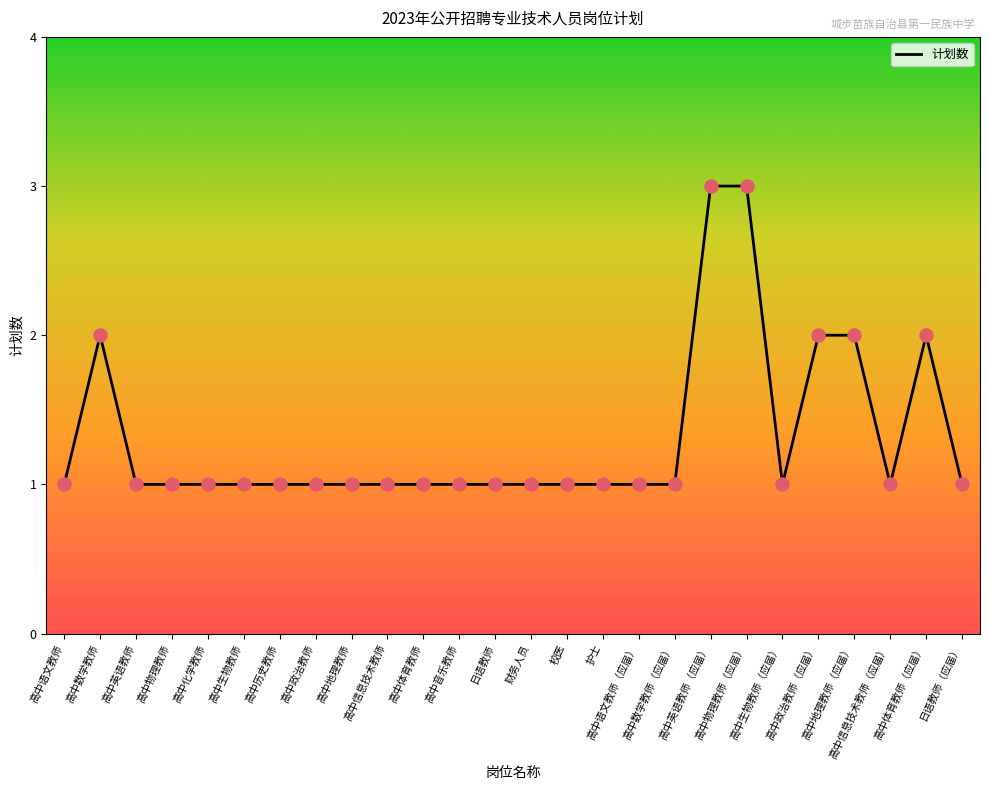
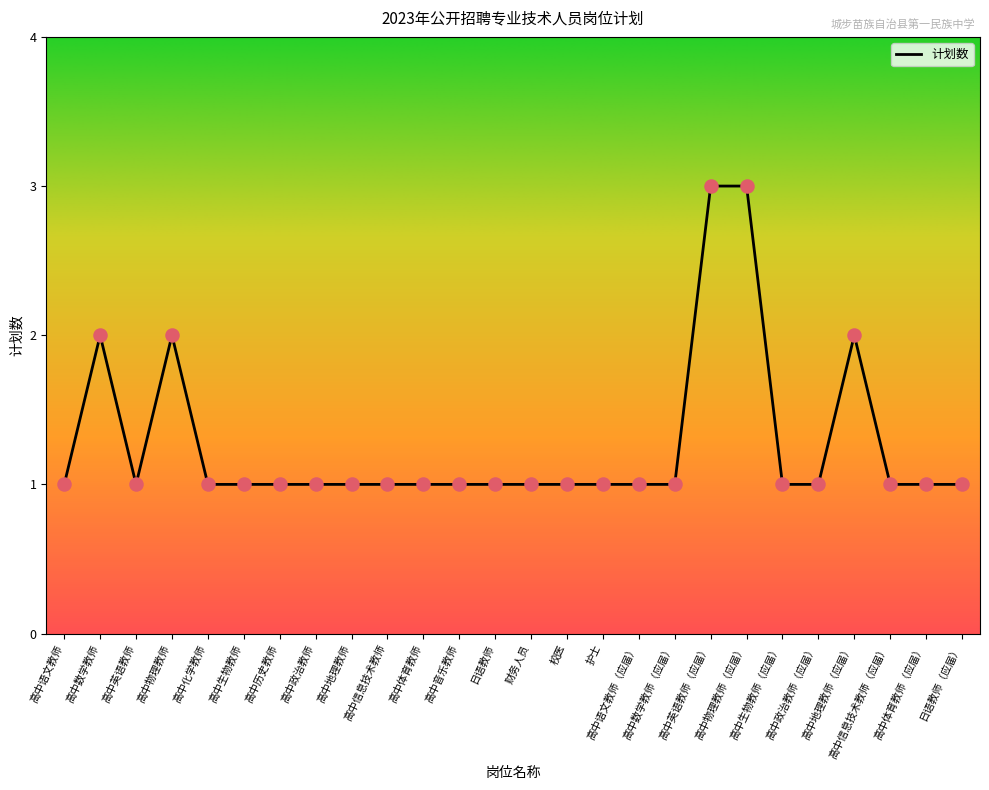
  {
    "高中语文教师": 1,
    "高中数学教师": 2,
    "高中英语教师": 1,
-   "高中物理教师": 1,
+   "高中物理教师": 2,
    "高中化学教师": 1,
    "高中生物教师": 1,
    "高中历史教师": 1,
    "高中政治教师": 1,
    "高中地理教师": 1,
    "高中信息技术教师": 1,
    "高中体育教师": 1,
    "高中音乐教师": 1,
    "日语教师": 1,
    "财务人员": 1,
    "校医": 1,
    "护士": 1,
    "高中语文教师（应届）": 1,
    "高中数学教师（应届）": 1,
    "高中英语教师（应届）": 3,
    "高中物理教师（应届）": 3,
    "高中生物教师（应届）": 1,
-   "高中政治教师（应届）": 2,
+   "高中政治教师（应届）": 1,
    "高中地理教师（应届）": 2,
    "高中信息技术教师（应届）": 1,
-   "高中体育教师（应届）": 2,
+   "高中体育教师（应届）": 1,
    "日语教师（应届）": 1
  }
